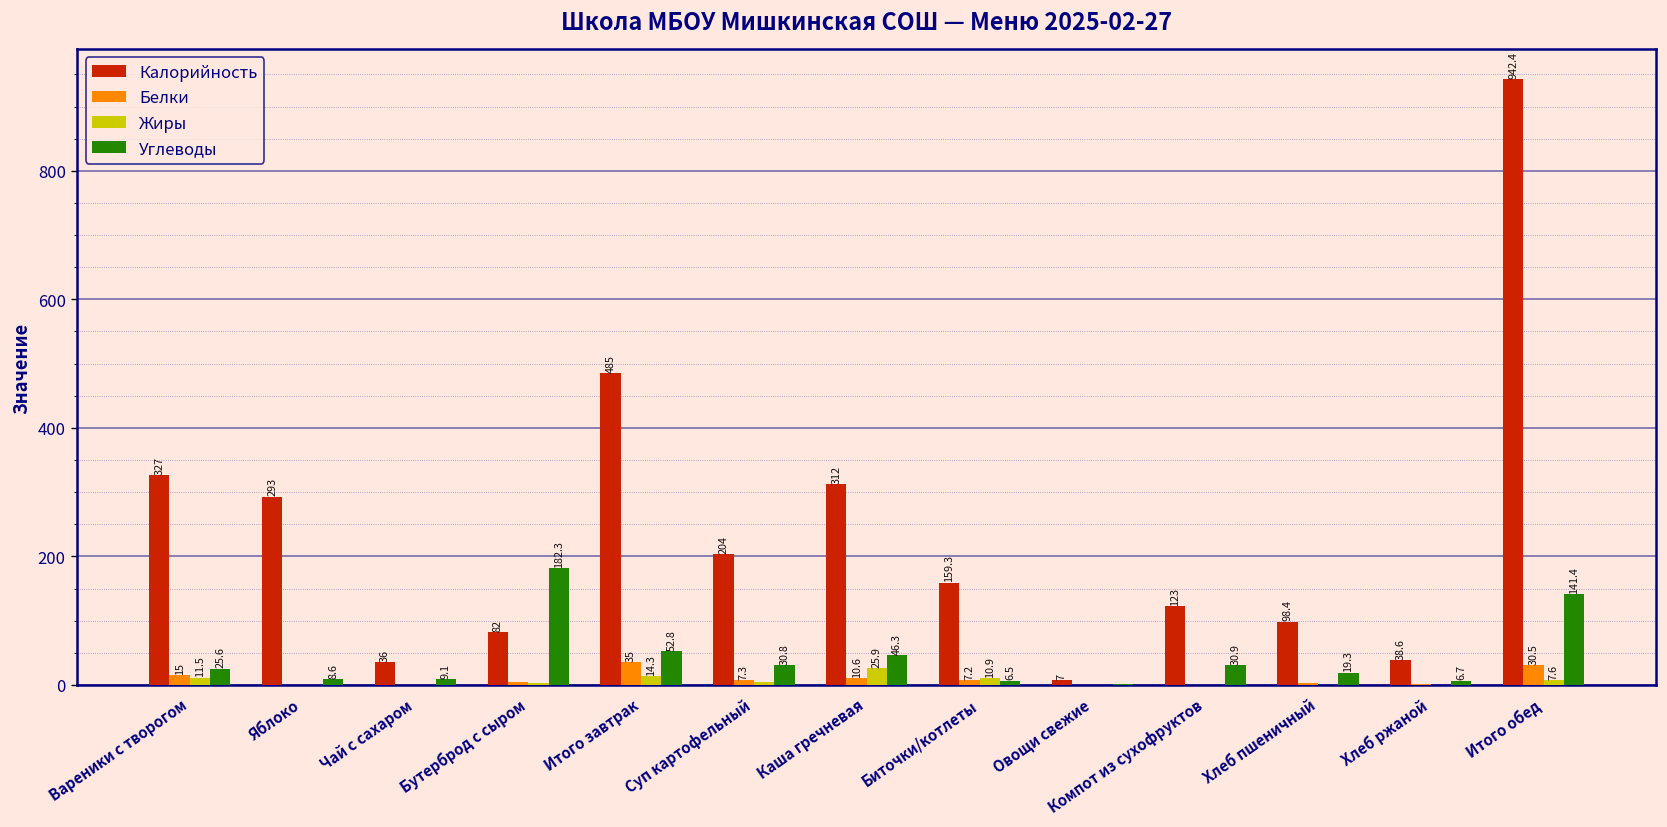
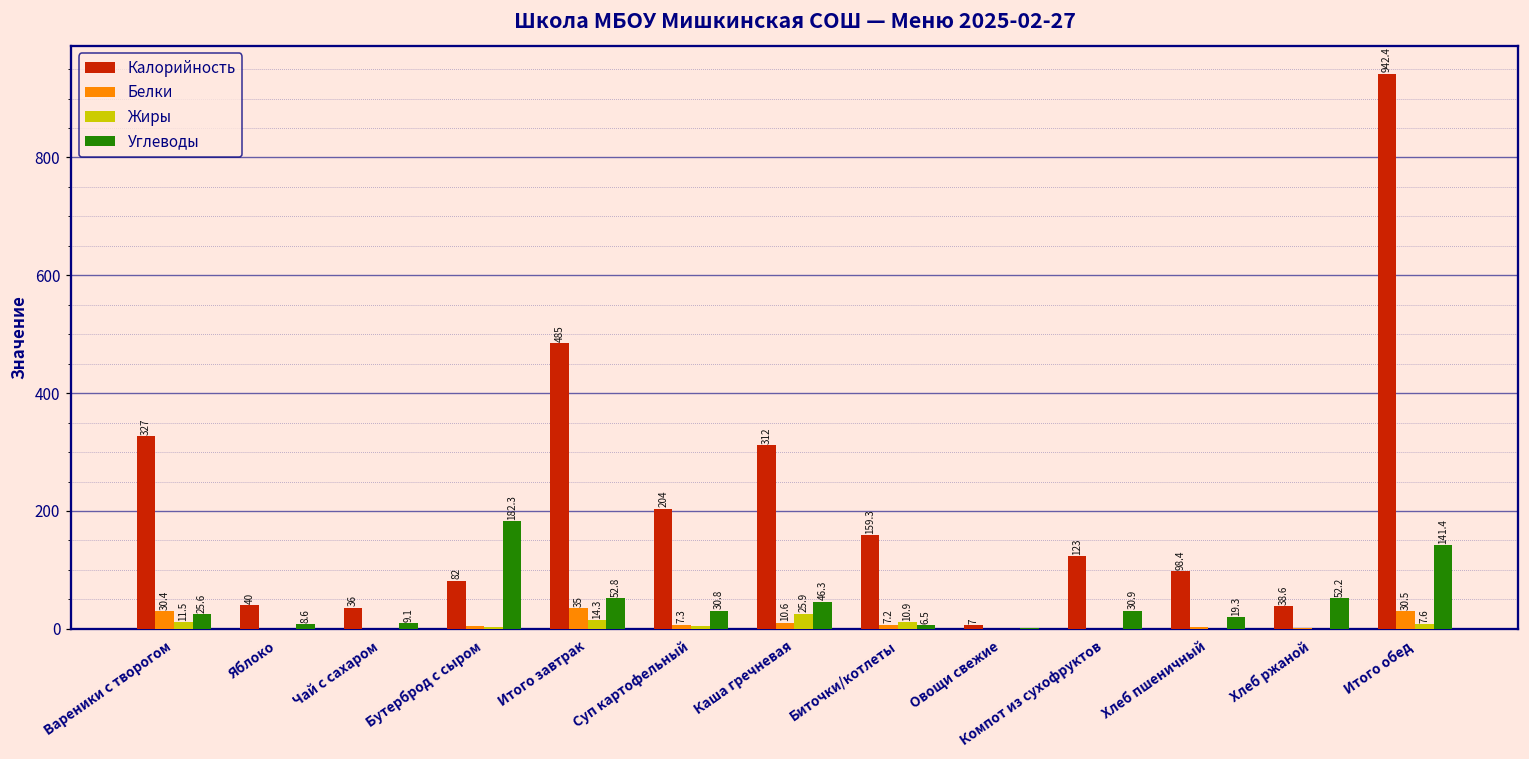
  {
    "Калорийность": {
      "Вареники с творогом": 327,
-     "Яблоко": 293,
+     "Яблоко": 40,
      "Чай с сахаром": 36,
      "Бутерброд с сыром": 82,
      "Итого завтрак": 485,
      "Суп картофельный": 204,
      "Каша гречневая": 312,
      "Биточки/котлеты": 159.3,
      "Овощи свежие": 7,
      "Компот из сухофруктов": 123,
      "Хлеб пшеничный": 98.4,
      "Хлеб ржаной": 38.6,
      "Итого обед": 942.4
    },
    "Белки": {
-     "Вареники с творогом": 15,
+     "Вареники с творогом": 30.4,
      "Итого завтрак": 35,
      "Суп картофельный": 7.3,
      "Каша гречневая": 10.6,
      "Биточки/котлеты": 7.2,
      "Итого обед": 30.5
    },
    "Жиры": {
      "Вареники с творогом": 11.5,
      "Итого завтрак": 14.3,
      "Каша гречневая": 25.9,
      "Биточки/котлеты": 10.9,
      "Итого обед": 7.6
    },
    "Углеводы": {
      "Вареники с творогом": 25.6,
      "Яблоко": 8.6,
      "Чай с сахаром": 9.1,
      "Бутерброд с сыром": 182.3,
      "Итого завтрак": 52.8,
      "Суп картофельный": 30.8,
      "Каша гречневая": 46.3,
      "Биточки/котлеты": 6.5,
      "Компот из сухофруктов": 30.9,
      "Хлеб пшеничный": 19.3,
-     "Хлеб ржаной": 6.7,
+     "Хлеб ржаной": 52.2,
      "Итого обед": 141.4
    }
  }
